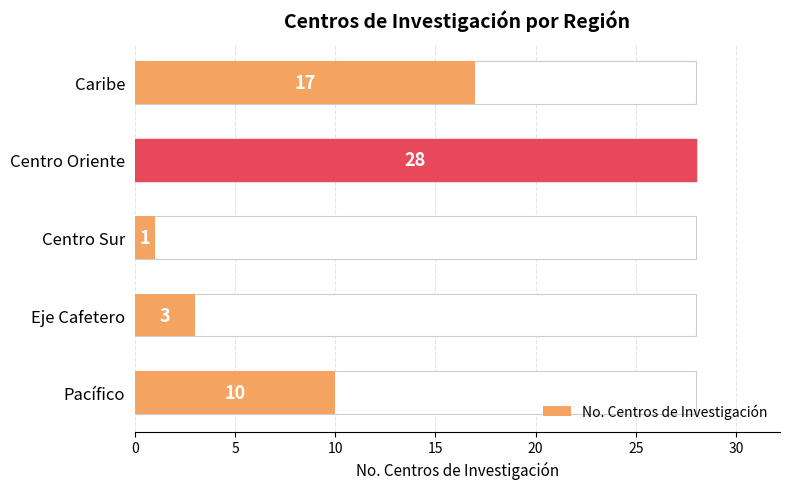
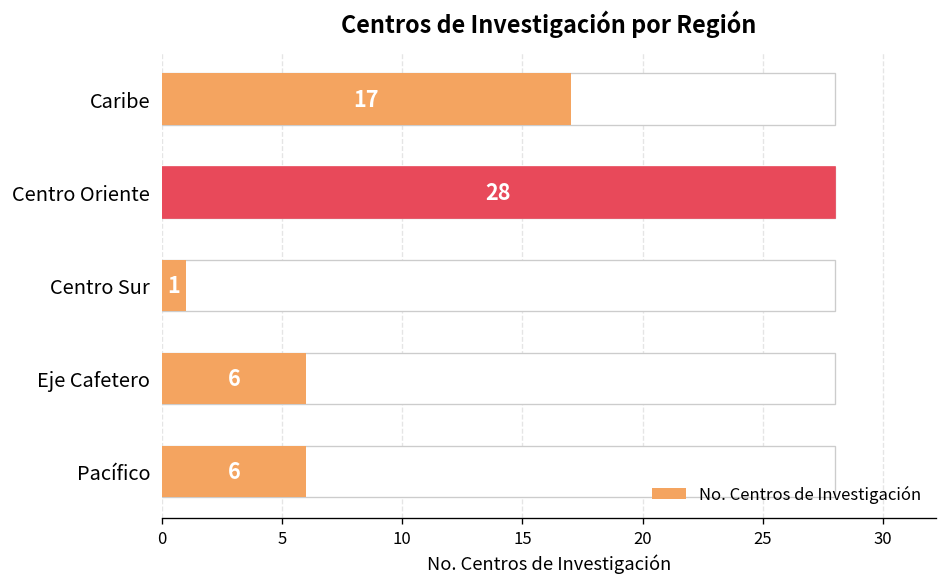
  {
    "No. Centros de Investigación": {
      "Centro Oriente": 28,
-     "Eje Cafetero": 3,
-     "Pacífico": 10
+     "Eje Cafetero": 6,
+     "Pacífico": 6
    }
  }
